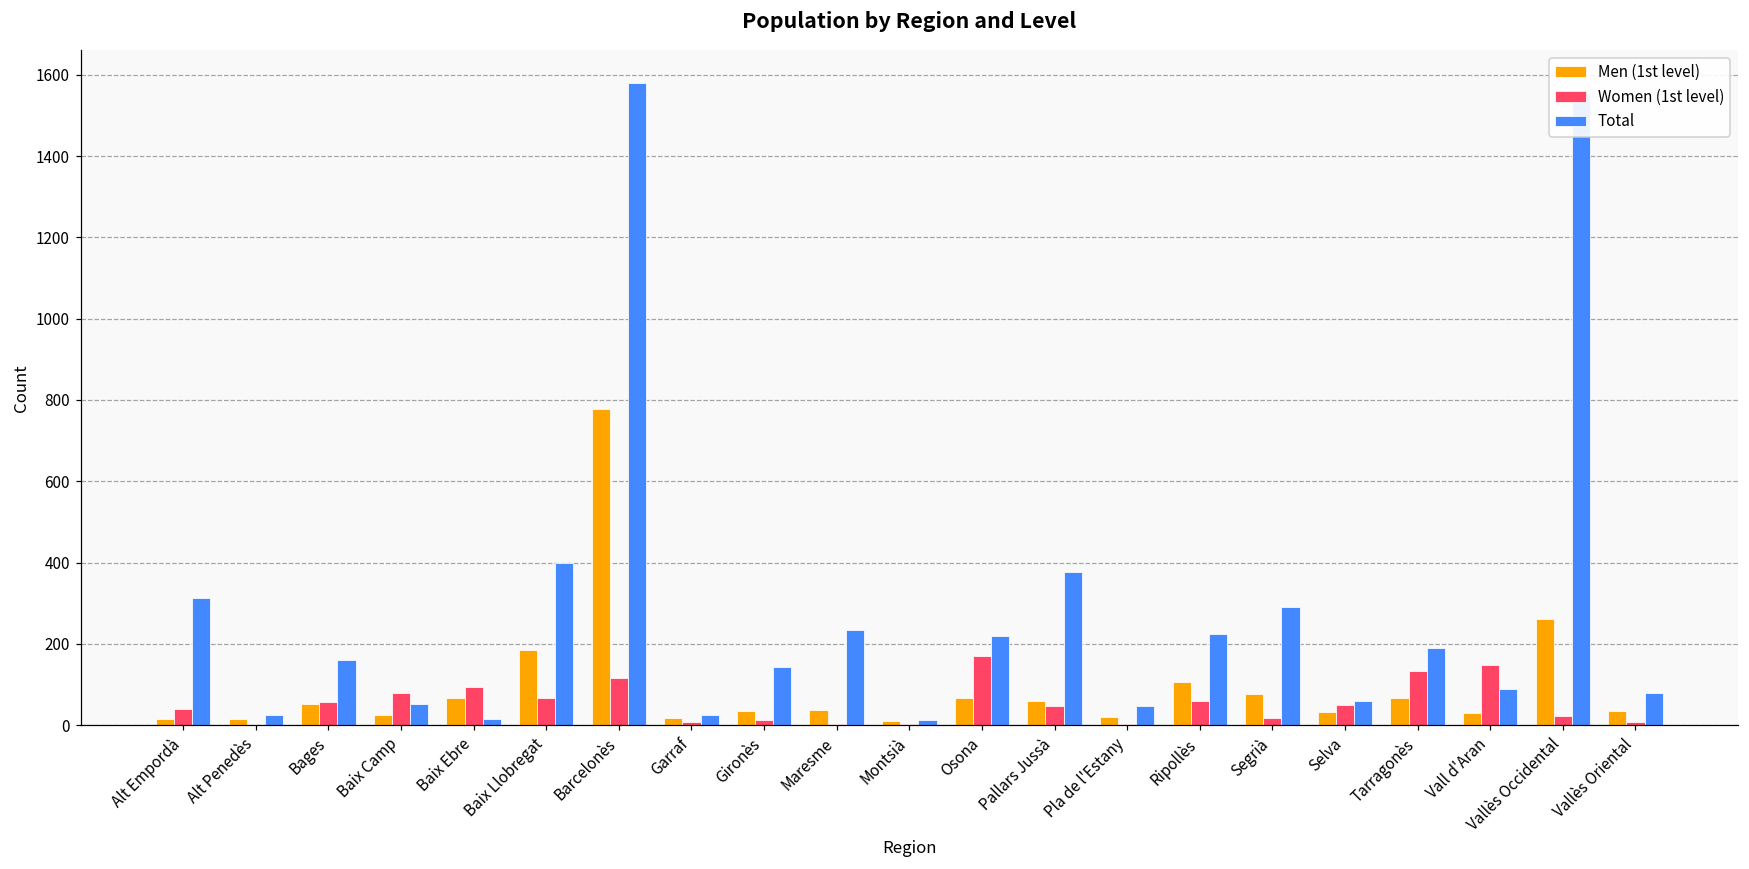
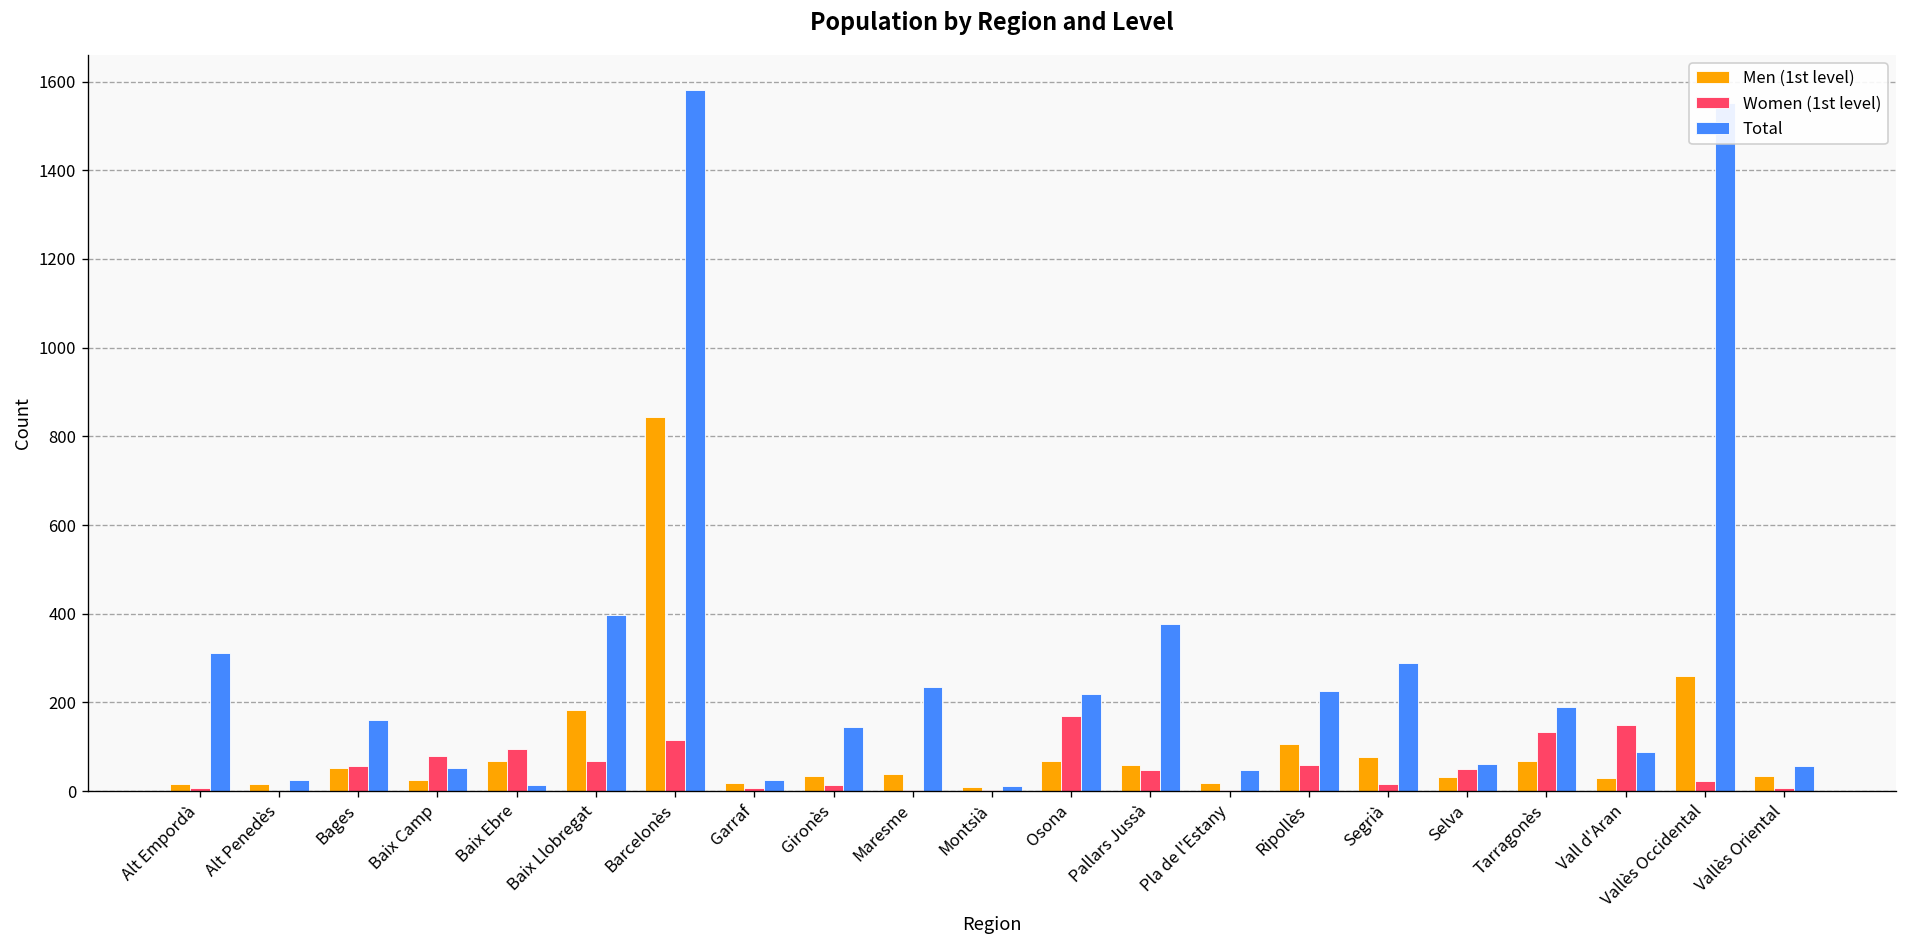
  {
    "Men (1st level)": {
      "Alt Empordà": 20,
      "Alt Penedès": 20,
      "Bages": 50,
      "Baix Camp": 20,
      "Baix Ebre": 70,
      "Baix Llobregat": 180,
-     "Barcelonès": 780,
+     "Barcelonès": 840,
      "Garraf": 20,
      "Gironès": 30,
      "Maresme": 40,
      "Montsià": 10,
      "Osona": 70,
      "Pallars Jussà": 60,
      "Pla de l'Estany": 20,
      "Ripollès": 110,
      "Segrià": 80,
      "Selva": 30,
      "Tarragonès": 70,
      "Vall d'Aran": 30,
      "Vallès Occidental": 260,
      "Vallès Oriental": 40
    },
    "Women (1st level)": {
-     "Alt Empordà": 40,
+     "Alt Empordà": 10,
      "Bages": 60,
      "Baix Camp": 80,
      "Baix Ebre": 100,
      "Baix Llobregat": 70,
      "Barcelonès": 120,
      "Garraf": 10,
      "Gironès": 10,
      "Osona": 170,
      "Pallars Jussà": 50,
      "Ripollès": 60,
      "Segrià": 20,
      "Selva": 50,
      "Tarragonès": 130,
      "Vall d'Aran": 150,
      "Vallès Occidental": 20,
      "Vallès Oriental": 10
    },
    "Total": {
      "Alt Empordà": 310,
      "Alt Penedès": 30,
      "Bages": 160,
      "Baix Camp": 50,
      "Baix Ebre": 10,
      "Baix Llobregat": 400,
      "Barcelonès": 1580,
      "Garraf": 30,
      "Gironès": 140,
      "Maresme": 240,
      "Montsià": 10,
      "Osona": 220,
      "Pallars Jussà": 380,
      "Pla de l'Estany": 50,
      "Ripollès": 230,
      "Segrià": 290,
      "Selva": 60,
      "Tarragonès": 190,
      "Vall d'Aran": 90,
-     "Vallès Oriental": 80
+     "Vallès Oriental": 60
    }
  }
